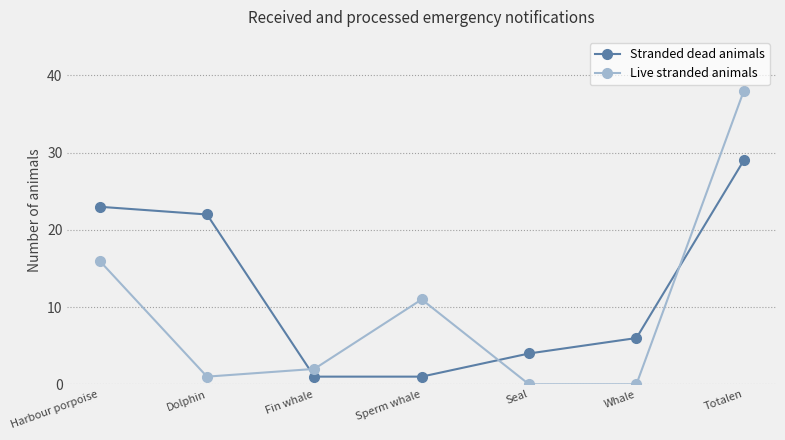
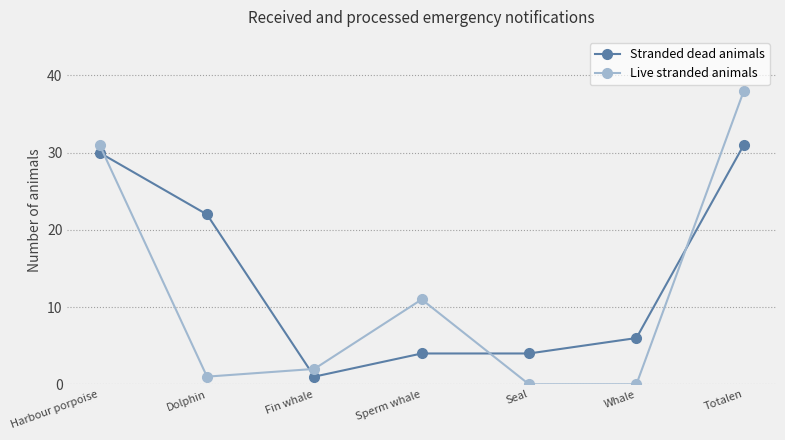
  {
    "Stranded dead animals": {
-     "Harbour porpoise": 23,
+     "Harbour porpoise": 30,
      "Dolphin": 22,
      "Fin whale": 1,
-     "Sperm whale": 1,
+     "Sperm whale": 4,
      "Seal": 4,
      "Whale": 6,
-     "Totalen": 29
+     "Totalen": 31
    },
    "Live stranded animals": {
-     "Harbour porpoise": 16,
+     "Harbour porpoise": 31,
      "Dolphin": 1,
      "Fin whale": 2,
      "Sperm whale": 11,
      "Seal": 0,
      "Whale": 0,
      "Totalen": 38
    }
  }
